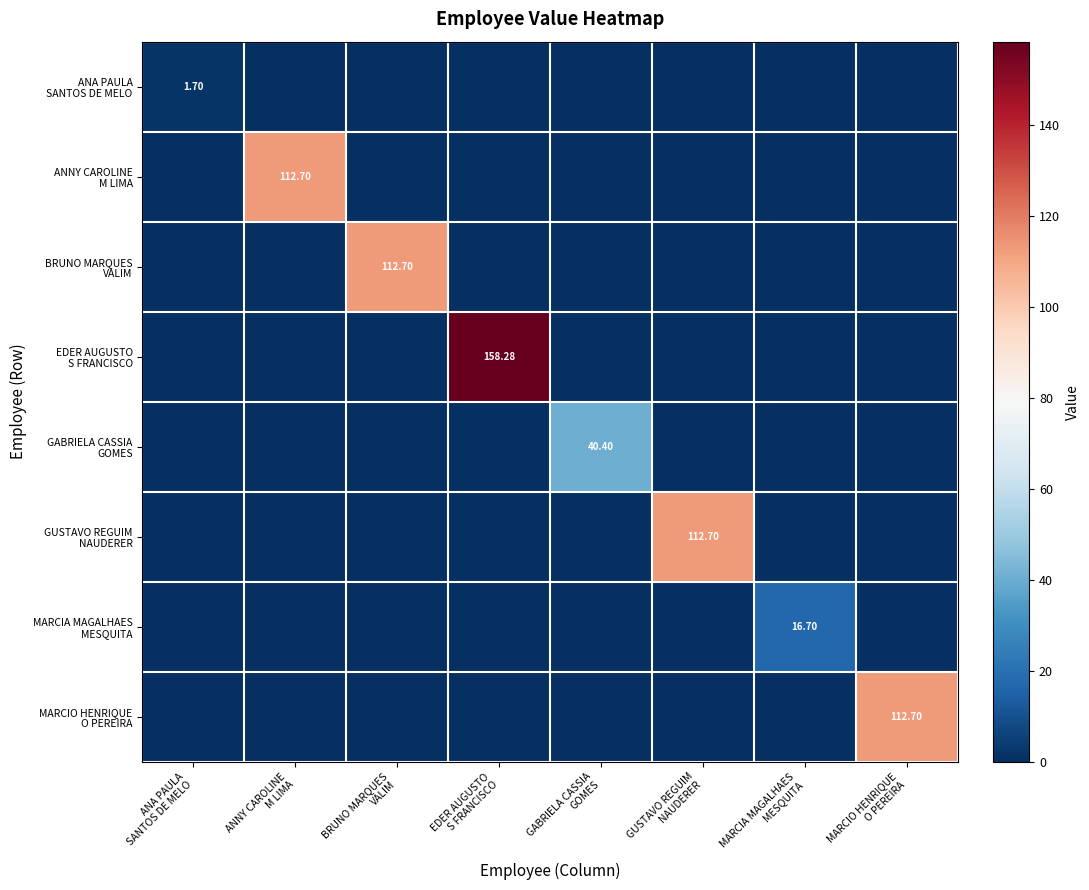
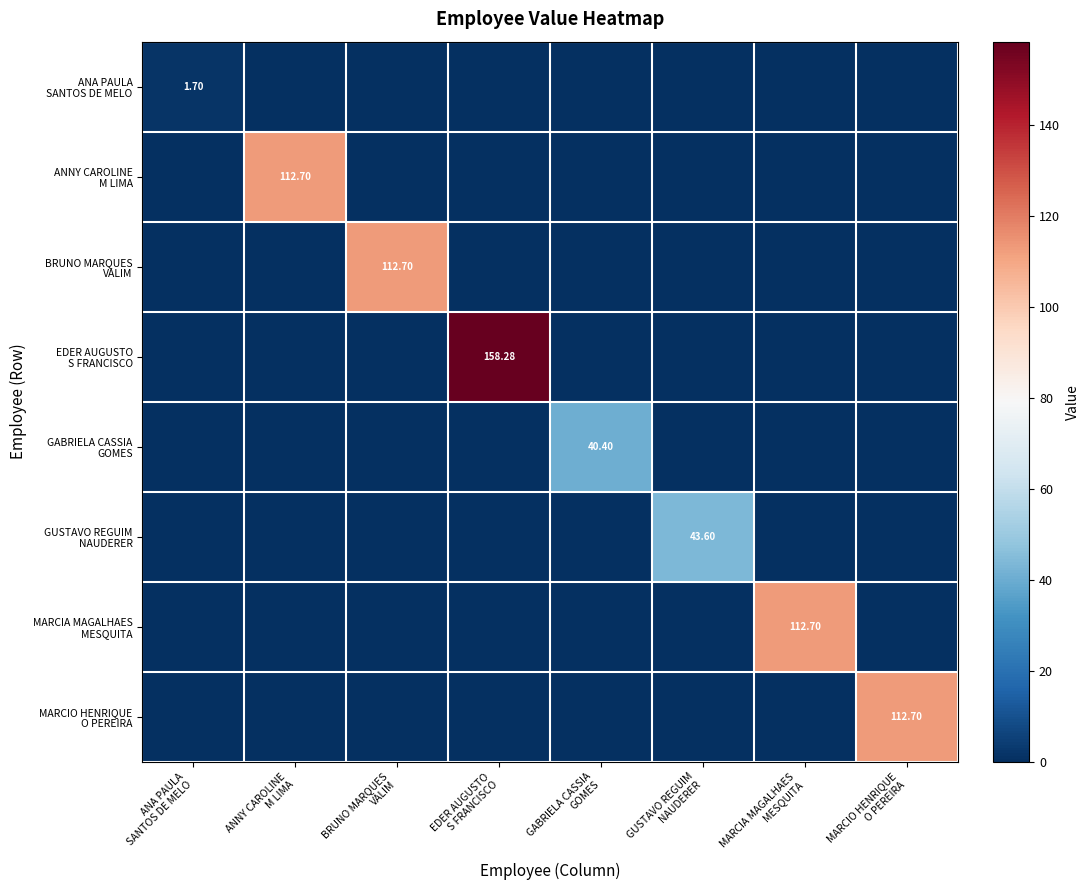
  {
    "ANA PAULA SANTOS DE MELO": {
      "ANA PAULA SANTOS DE MELO": 1.70
    },
    "ANNY CAROLINE M LIMA": {
      "ANNY CAROLINE M LIMA": 112.70
    },
    "BRUNO MARQUES VALIM": {
      "BRUNO MARQUES VALIM": 112.70
    },
    "EDER AUGUSTO S FRANCISCO": {
      "EDER AUGUSTO S FRANCISCO": 158.28
    },
    "GABRIELA CASSIA GOMES": {
      "GABRIELA CASSIA GOMES": 40.40
    },
    "GUSTAVO REGUIM NAUDERER": {
-     "GUSTAVO REGUIM NAUDERER": 112.70
+     "GUSTAVO REGUIM NAUDERER": 43.60
    },
    "MARCIA MAGALHAES MESQUITA": {
-     "MARCIA MAGALHAES MESQUITA": 16.70
+     "MARCIA MAGALHAES MESQUITA": 112.70
    },
    "MARCIO HENRIQUE O PEREIRA": {
      "MARCIO HENRIQUE O PEREIRA": 112.70
    }
  }
